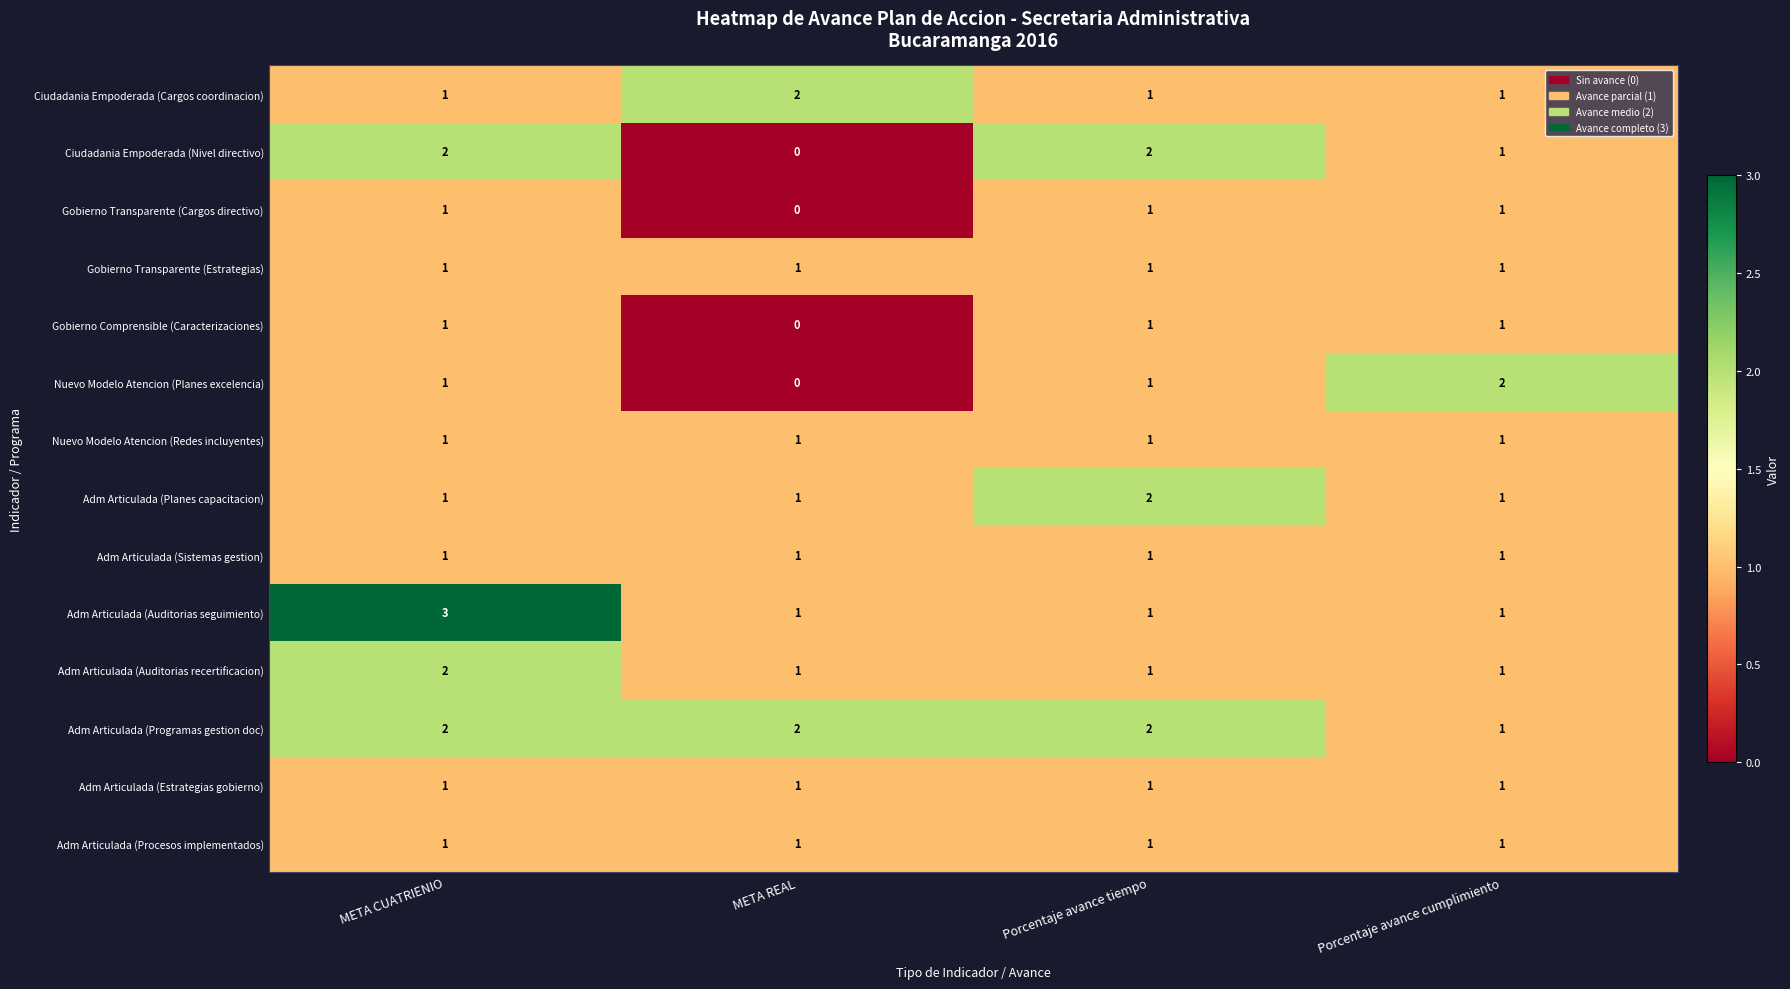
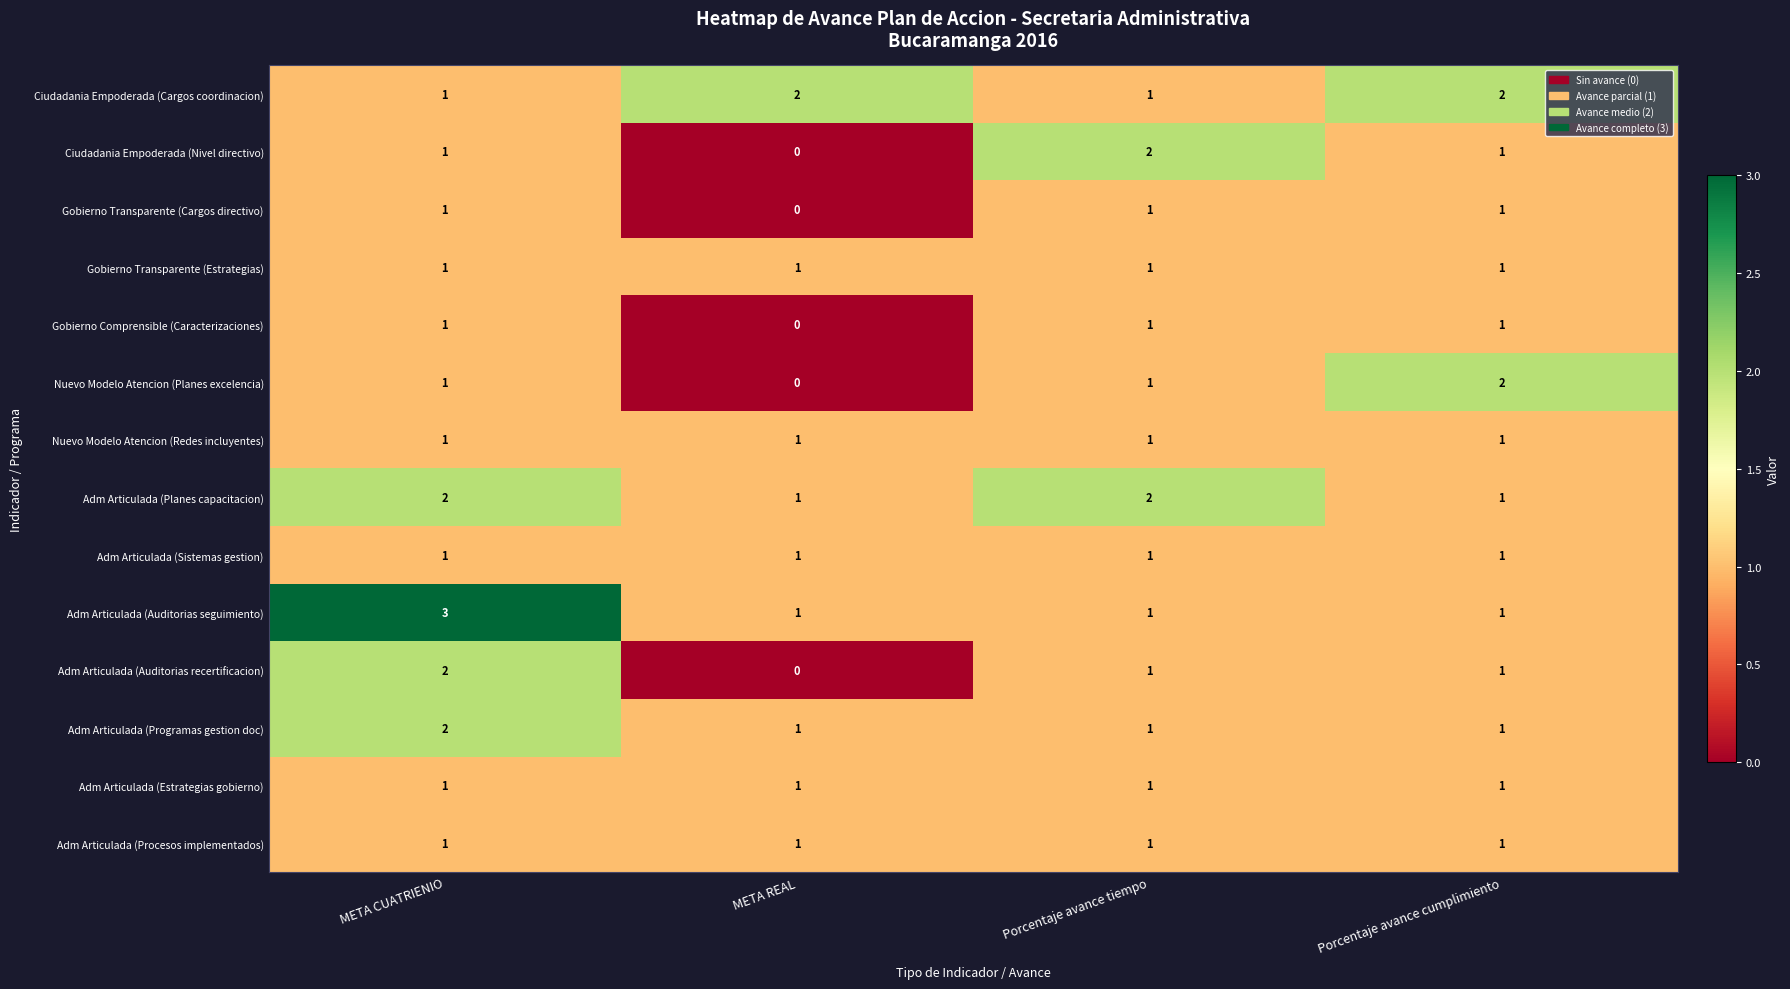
  {
    "Ciudadania Empoderada (Cargos coordinacion)": {
      "META CUATRIENIO": 1,
      "META REAL": 2,
      "Porcentaje avance tiempo": 1,
-     "Porcentaje avance cumplimiento": 1
+     "Porcentaje avance cumplimiento": 2
    },
    "Ciudadania Empoderada (Nivel directivo)": {
-     "META CUATRIENIO": 2,
+     "META CUATRIENIO": 1,
      "META REAL": 0,
      "Porcentaje avance tiempo": 2,
      "Porcentaje avance cumplimiento": 1
    },
    "Gobierno Transparente (Cargos directivo)": {
      "META CUATRIENIO": 1,
      "META REAL": 0,
      "Porcentaje avance tiempo": 1,
      "Porcentaje avance cumplimiento": 1
    },
    "Gobierno Transparente (Estrategias)": {
      "META CUATRIENIO": 1,
      "META REAL": 1,
      "Porcentaje avance tiempo": 1,
      "Porcentaje avance cumplimiento": 1
    },
    "Gobierno Comprensible (Caracterizaciones)": {
      "META CUATRIENIO": 1,
      "META REAL": 0,
      "Porcentaje avance tiempo": 1,
      "Porcentaje avance cumplimiento": 1
    },
    "Nuevo Modelo Atencion (Planes excelencia)": {
      "META CUATRIENIO": 1,
      "META REAL": 0,
      "Porcentaje avance tiempo": 1,
      "Porcentaje avance cumplimiento": 2
    },
    "Nuevo Modelo Atencion (Redes incluyentes)": {
      "META CUATRIENIO": 1,
      "META REAL": 1,
      "Porcentaje avance tiempo": 1,
      "Porcentaje avance cumplimiento": 1
    },
    "Adm Articulada (Planes capacitacion)": {
-     "META CUATRIENIO": 1,
+     "META CUATRIENIO": 2,
      "META REAL": 1,
      "Porcentaje avance tiempo": 2,
      "Porcentaje avance cumplimiento": 1
    },
    "Adm Articulada (Sistemas gestion)": {
      "META CUATRIENIO": 1,
      "META REAL": 1,
      "Porcentaje avance tiempo": 1,
      "Porcentaje avance cumplimiento": 1
    },
    "Adm Articulada (Auditorias seguimiento)": {
      "META CUATRIENIO": 3,
      "META REAL": 1,
      "Porcentaje avance tiempo": 1,
      "Porcentaje avance cumplimiento": 1
    },
    "Adm Articulada (Auditorias recertificacion)": {
      "META CUATRIENIO": 2,
-     "META REAL": 1,
+     "META REAL": 0,
      "Porcentaje avance tiempo": 1,
      "Porcentaje avance cumplimiento": 1
    },
    "Adm Articulada (Programas gestion doc)": {
      "META CUATRIENIO": 2,
-     "META REAL": 2,
-     "Porcentaje avance tiempo": 2,
+     "META REAL": 1,
+     "Porcentaje avance tiempo": 1,
      "Porcentaje avance cumplimiento": 1
    },
    "Adm Articulada (Estrategias gobierno)": {
      "META CUATRIENIO": 1,
      "META REAL": 1,
      "Porcentaje avance tiempo": 1,
      "Porcentaje avance cumplimiento": 1
    },
    "Adm Articulada (Procesos implementados)": {
      "META CUATRIENIO": 1,
      "META REAL": 1,
      "Porcentaje avance tiempo": 1,
      "Porcentaje avance cumplimiento": 1
    }
  }
